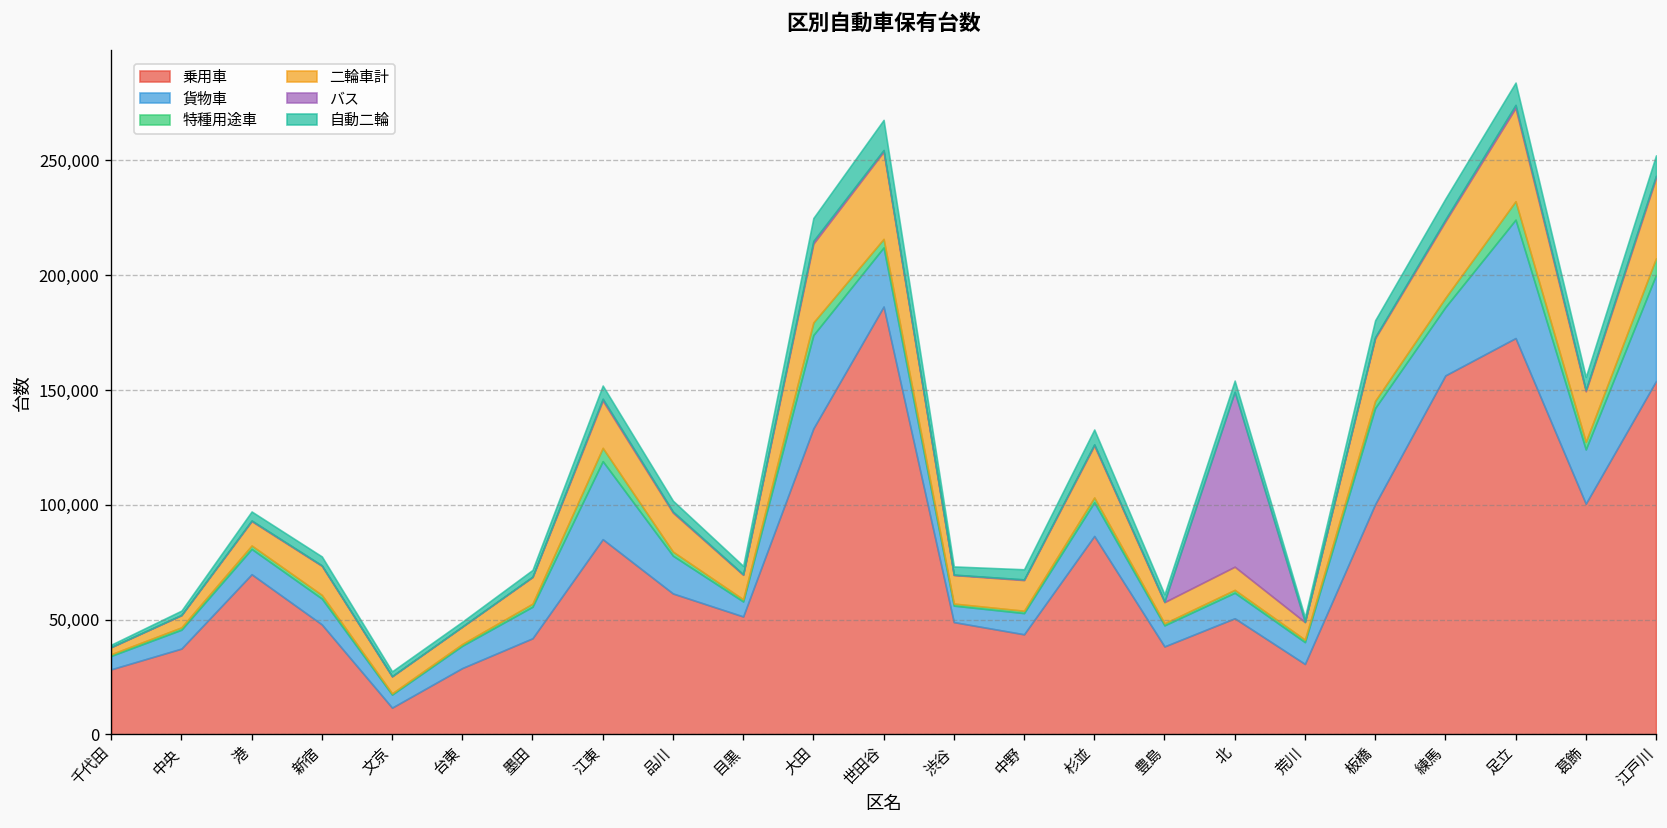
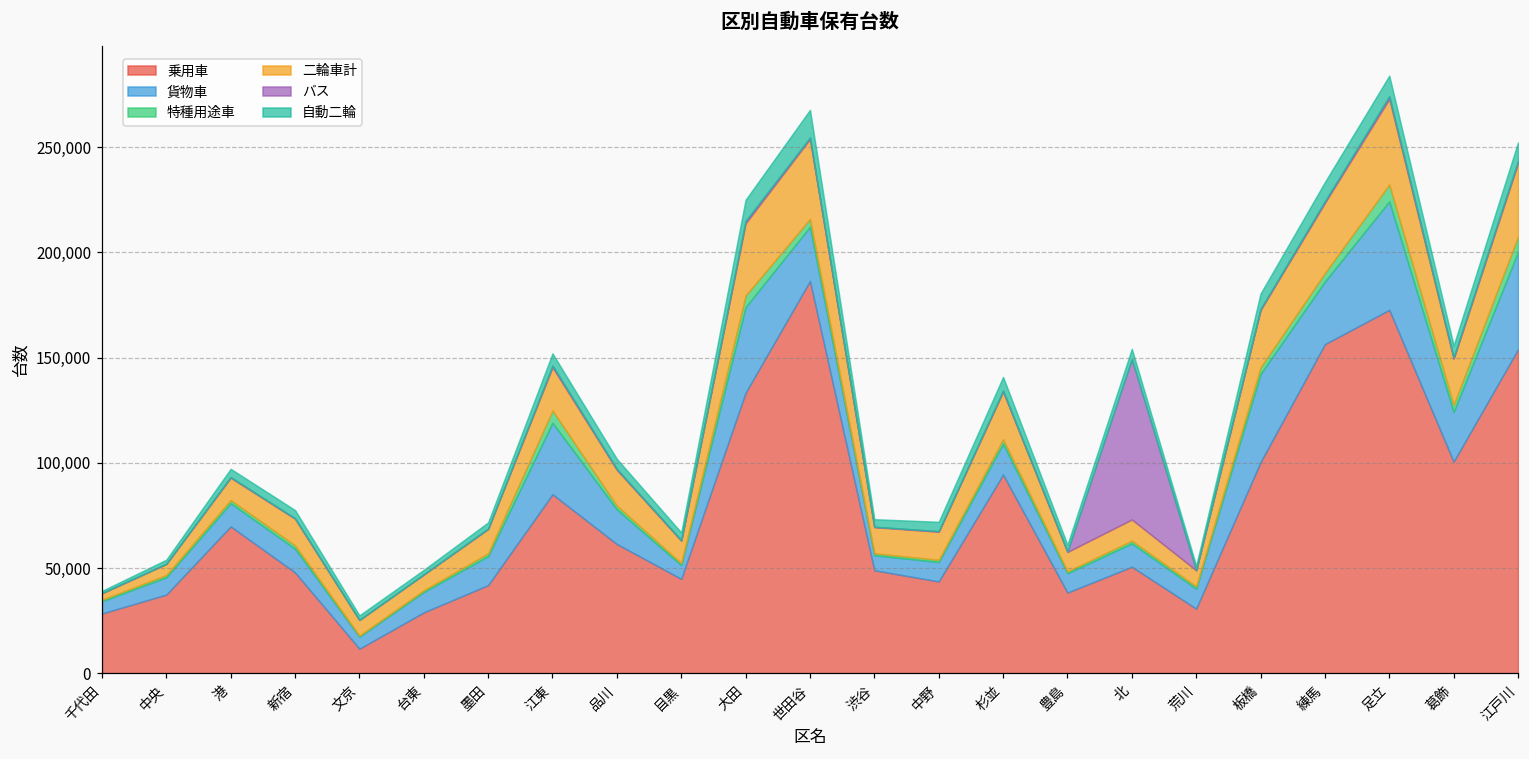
  {
    "乗用車": {
      "千代田": "28,000",
      "中央": "37,000",
      "港": "70,000",
      "新宿": "48,000",
      "文京": "12,000",
      "台東": "29,000",
      "墨田": "42,000",
      "江東": "85,000",
      "品川": "61,000",
-     "目黒": "51,000",
+     "目黒": "45,000",
      "大田": "133,000",
      "世田谷": "186,000",
      "渋谷": "49,000",
      "中野": "44,000",
-     "杉並": "86,000",
+     "杉並": "94,000",
      "豊島": "38,000",
      "北": "51,000",
      "荒川": "31,000",
      "板橋": "100,000",
      "練馬": "156,000",
      "足立": "173,000",
      "葛飾": "101,000",
      "江戸川": "154,000"
    },
    "貨物車": {
      "港": "11,000",
      "新宿": "11,000",
      "江東": "34,000",
      "品川": "16,000",
      "大田": "41,000",
      "世田谷": "26,000",
      "杉並": "15,000",
      "板橋": "42,000",
      "練馬": "30,000",
      "足立": "52,000",
      "葛飾": "24,000",
      "江戸川": "46,000"
    },
    "二輪車計": {
      "北": "10,000"
    },
    "バス": {
      "北": "76,000"
    }
  }
